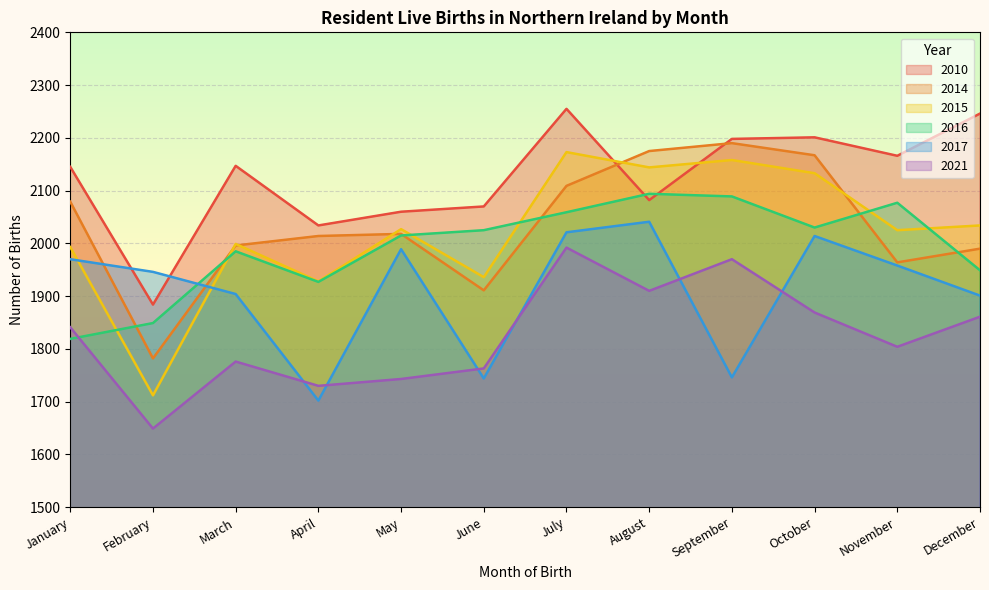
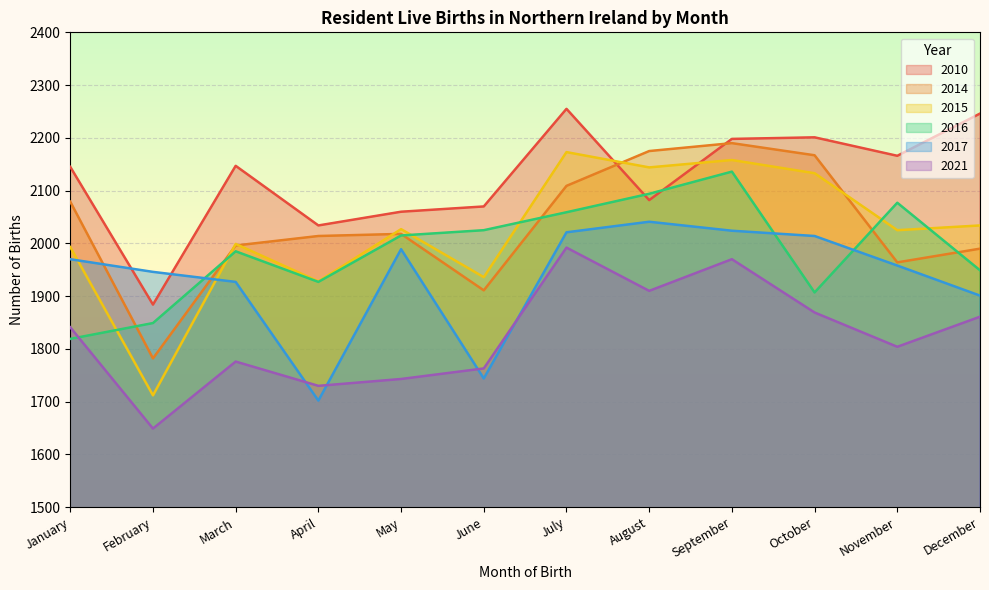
  {
    "2016": {
      "January": 1820,
      "February": 1850,
      "March": 1990,
      "June": 2030,
      "July": 2060,
      "August": 2090,
-     "September": 2090,
-     "October": 2030,
+     "September": 2140,
+     "October": 1910,
      "November": 2080,
      "December": 1950
    },
    "2017": {
      "January": 1970,
      "February": 1950,
-     "March": 1900,
+     "March": 1930,
      "April": 1700,
      "May": 1990,
      "June": 1740,
      "July": 2020,
      "August": 2040,
-     "September": 1750,
+     "September": 2020,
      "October": 2010,
      "November": 1960,
      "December": 1900
    },
    "2021": {
      "January": 1840,
      "February": 1650,
      "March": 1780,
      "April": 1730,
      "May": 1740,
      "June": 1760,
      "July": 1990,
      "August": 1910,
      "September": 1970,
      "October": 1870,
      "November": 1800,
      "December": 1860
    }
  }
